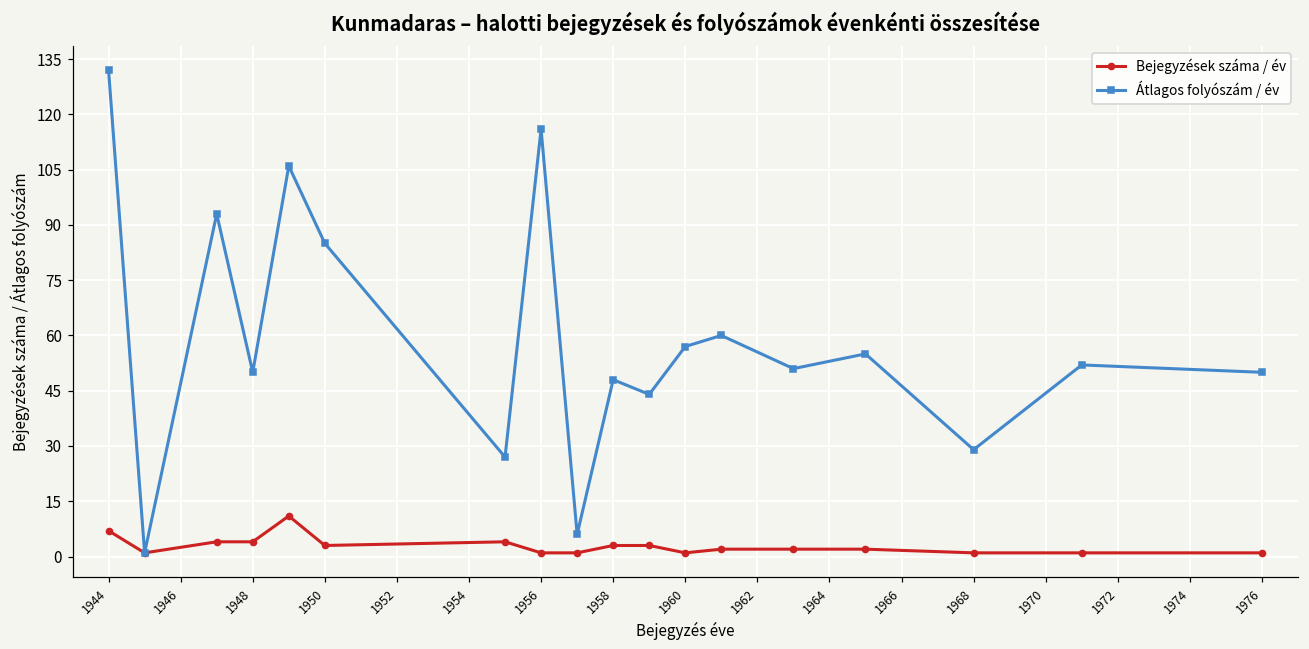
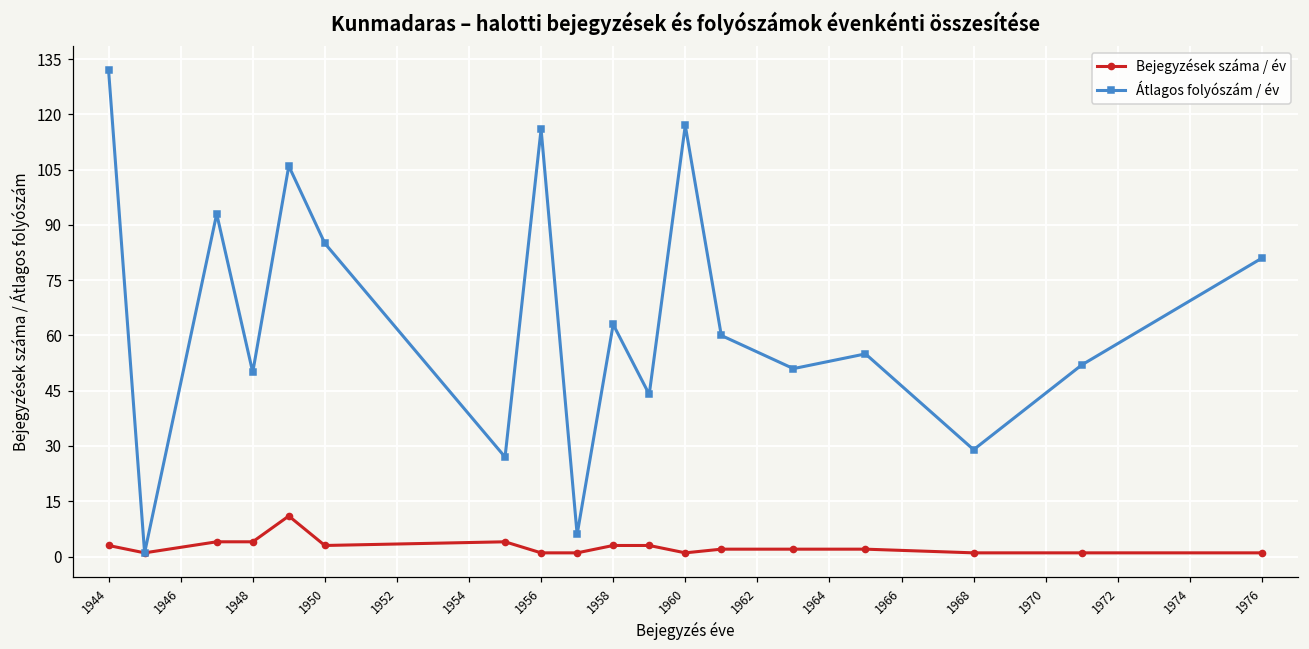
  {
    "Bejegyzések száma / év": {
-     "1944": 7,
+     "1944": 3,
      "1948": 4,
      "1950": 3,
      "1956": 1,
      "1958": 3,
      "1960": 1,
      "1968": 1,
      "1976": 1
    },
    "Átlagos folyószám / év": {
      "1944": 132,
      "1948": 50,
      "1950": 85,
      "1956": 116,
-     "1958": 48,
-     "1960": 57,
+     "1958": 63,
+     "1960": 117,
      "1968": 29,
-     "1976": 50
+     "1976": 81
    }
  }
